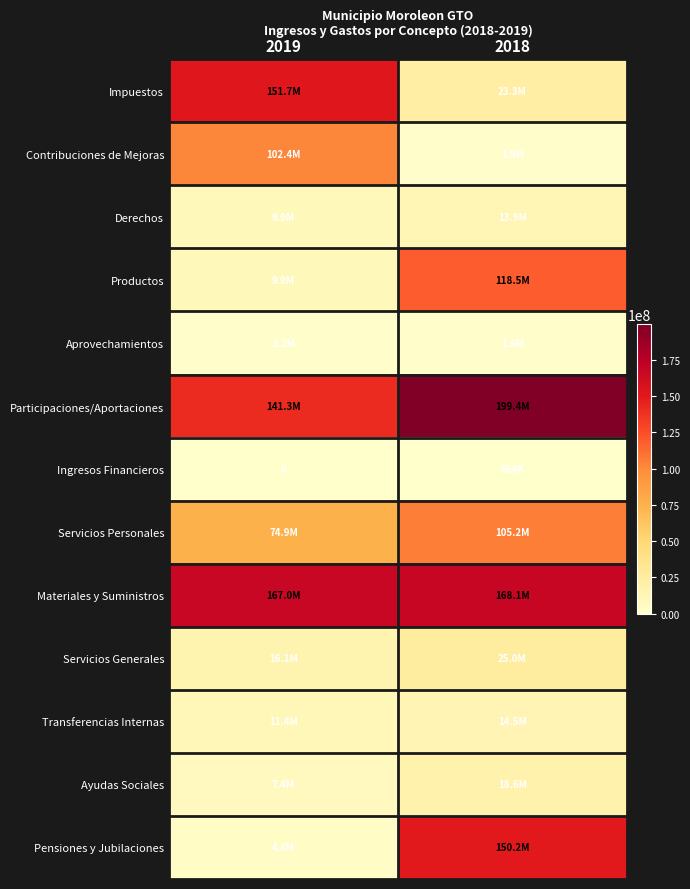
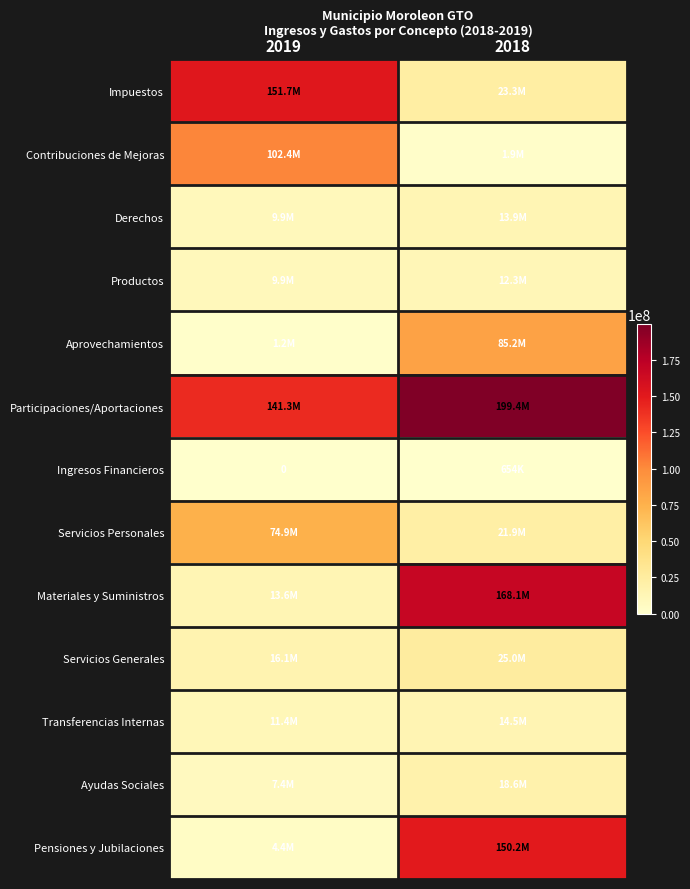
  {
    "Impuestos": {
      "2019": "151.7M",
      "2018": "23.3M"
    },
    "Contribuciones de Mejoras": {
      "2019": "102.4M",
      "2018": "1.9M"
    },
    "Derechos": {
      "2019": "9.9M",
      "2018": "13.9M"
    },
    "Productos": {
      "2019": "9.9M",
-     "2018": "118.5M"
+     "2018": "12.3M"
    },
    "Aprovechamientos": {
      "2019": "1.2M",
-     "2018": "1.6M"
+     "2018": "85.2M"
    },
    "Participaciones/Aportaciones": {
      "2019": "141.3M",
      "2018": "199.4M"
    },
    "Ingresos Financieros": {
      "2019": "0",
      "2018": "654K"
    },
    "Servicios Personales": {
      "2019": "74.9M",
-     "2018": "105.2M"
+     "2018": "21.9M"
    },
    "Materiales y Suministros": {
-     "2019": "167.0M",
+     "2019": "13.6M",
      "2018": "168.1M"
    },
    "Servicios Generales": {
      "2019": "16.1M",
      "2018": "25.0M"
    },
    "Transferencias Internas": {
      "2019": "11.4M",
      "2018": "14.5M"
    },
    "Ayudas Sociales": {
      "2019": "7.4M",
      "2018": "18.6M"
    },
    "Pensiones y Jubilaciones": {
      "2019": "4.4M",
      "2018": "150.2M"
    }
  }
